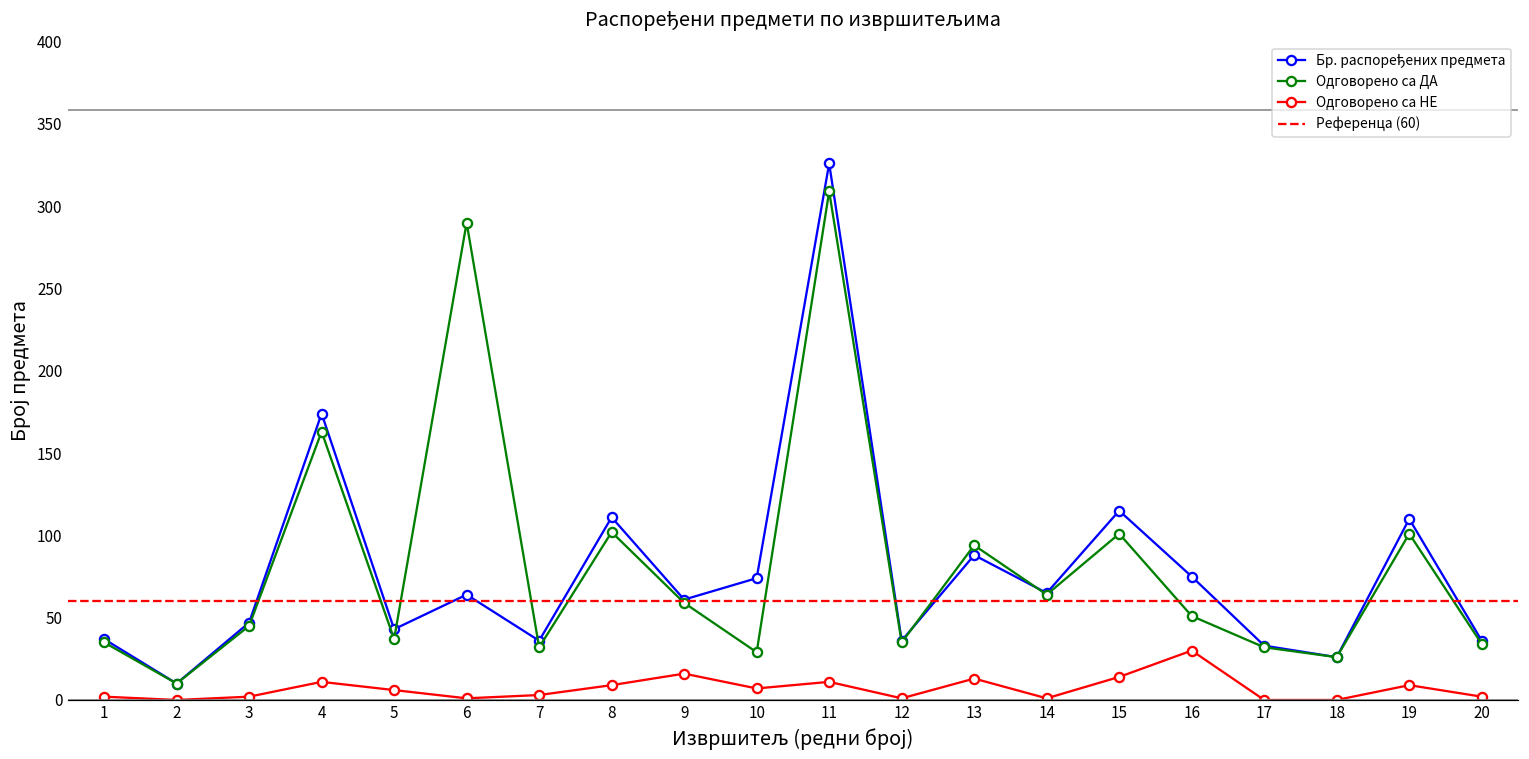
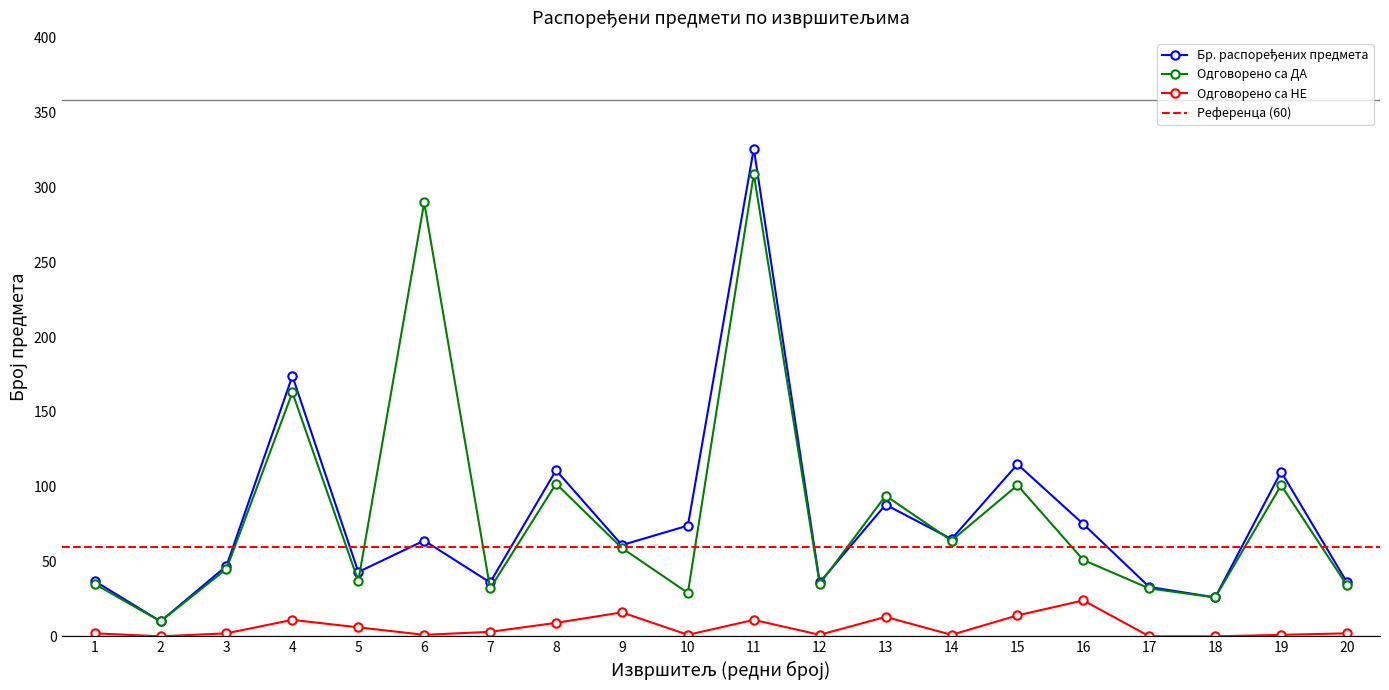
  {
    "Бр. распоређених предмета": {
      "1": 37,
      "3": 47,
      "4": 174,
      "5": 43,
      "6": 64,
      "7": 36,
      "8": 111,
      "9": 61,
      "10": 74,
      "11": 326,
      "13": 88,
      "15": 115,
      "16": 75,
      "19": 110,
      "20": 36
    },
    "Одговорено са ДА": {
      "1": 35,
      "3": 45,
      "4": 163,
      "5": 37,
      "6": 290,
      "7": 32,
      "8": 102,
      "9": 59,
      "10": 29,
      "11": 309,
      "13": 94,
      "15": 101,
      "16": 51,
      "19": 101,
      "20": 34
    },
    "Одговорено са НЕ": {
      "1": 2,
      "2": 0,
      "3": 2,
      "4": 11,
      "5": 6,
      "6": 1,
      "7": 3,
      "8": 9,
      "9": 16,
-     "10": 7,
+     "10": 1,
      "11": 11,
      "12": 1,
      "13": 13,
      "14": 1,
      "15": 14,
-     "16": 30,
+     "16": 24,
      "17": 0,
      "18": 0,
-     "19": 9,
+     "19": 1,
      "20": 2
    }
  }
